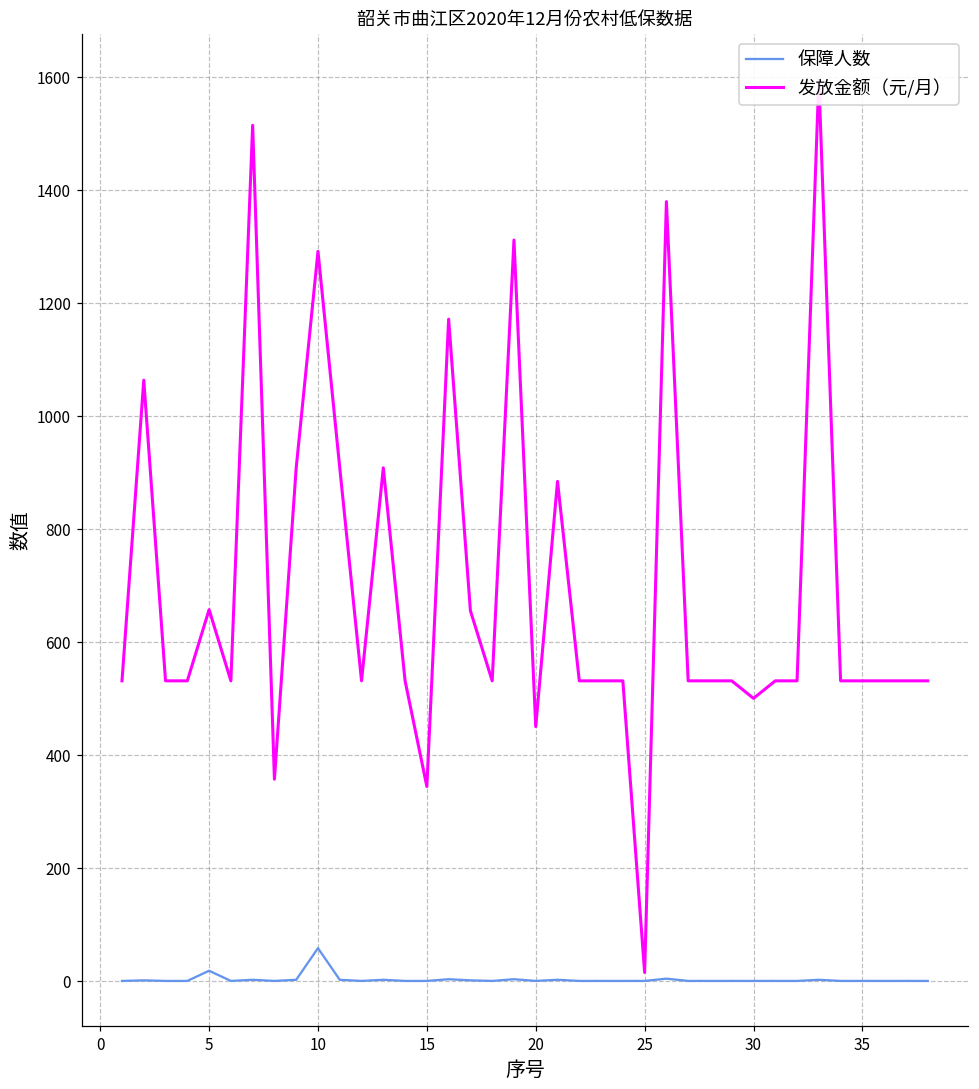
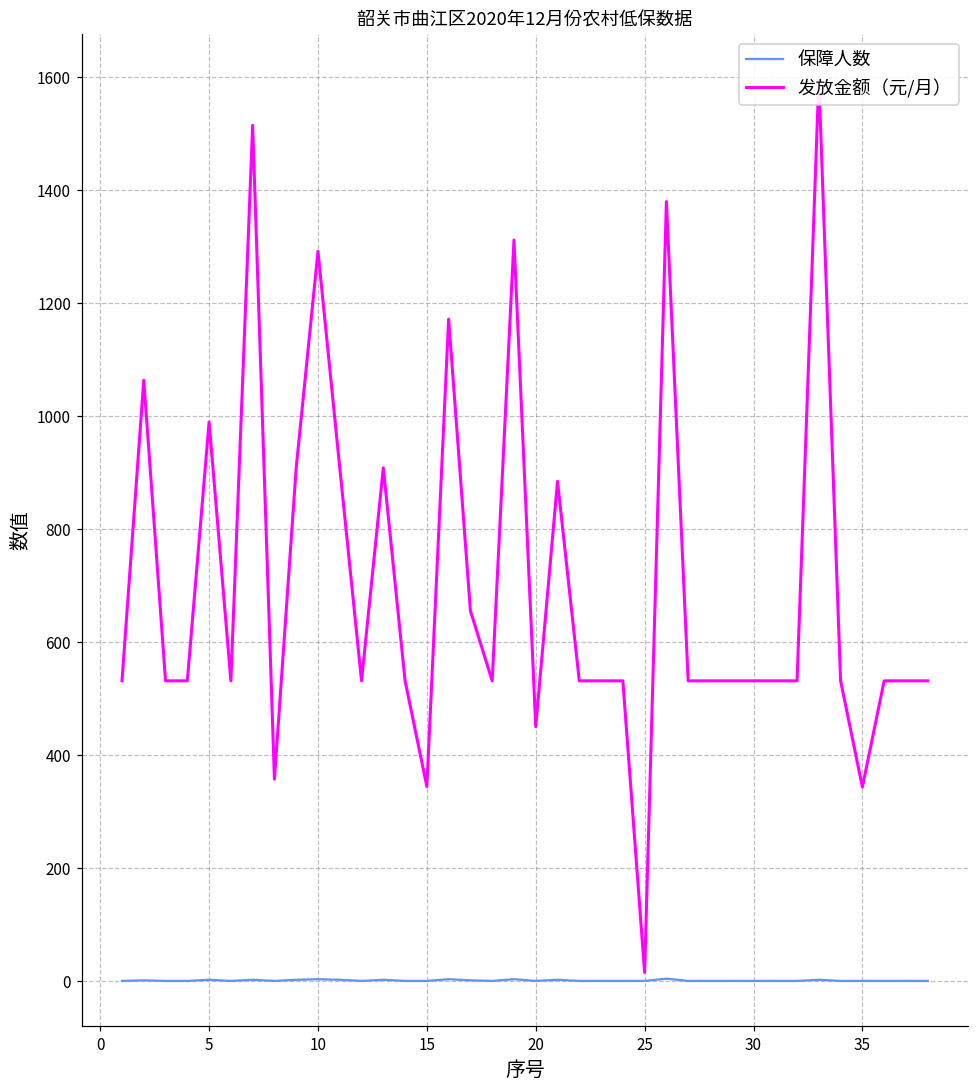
  {
    "保障人数": {
-     "5": 20,
-     "10": 60,
+     "5": 0,
+     "10": 0,
      "15": 0,
      "20": 0,
      "25": 0,
      "30": 0,
      "35": 0
    },
    "发放金额（元/月）": {
-     "5": 660,
+     "5": 990,
      "10": 1290,
      "15": 350,
      "20": 450,
      "25": 20,
-     "30": 500,
-     "35": 530
+     "30": 530,
+     "35": 340
    }
  }
